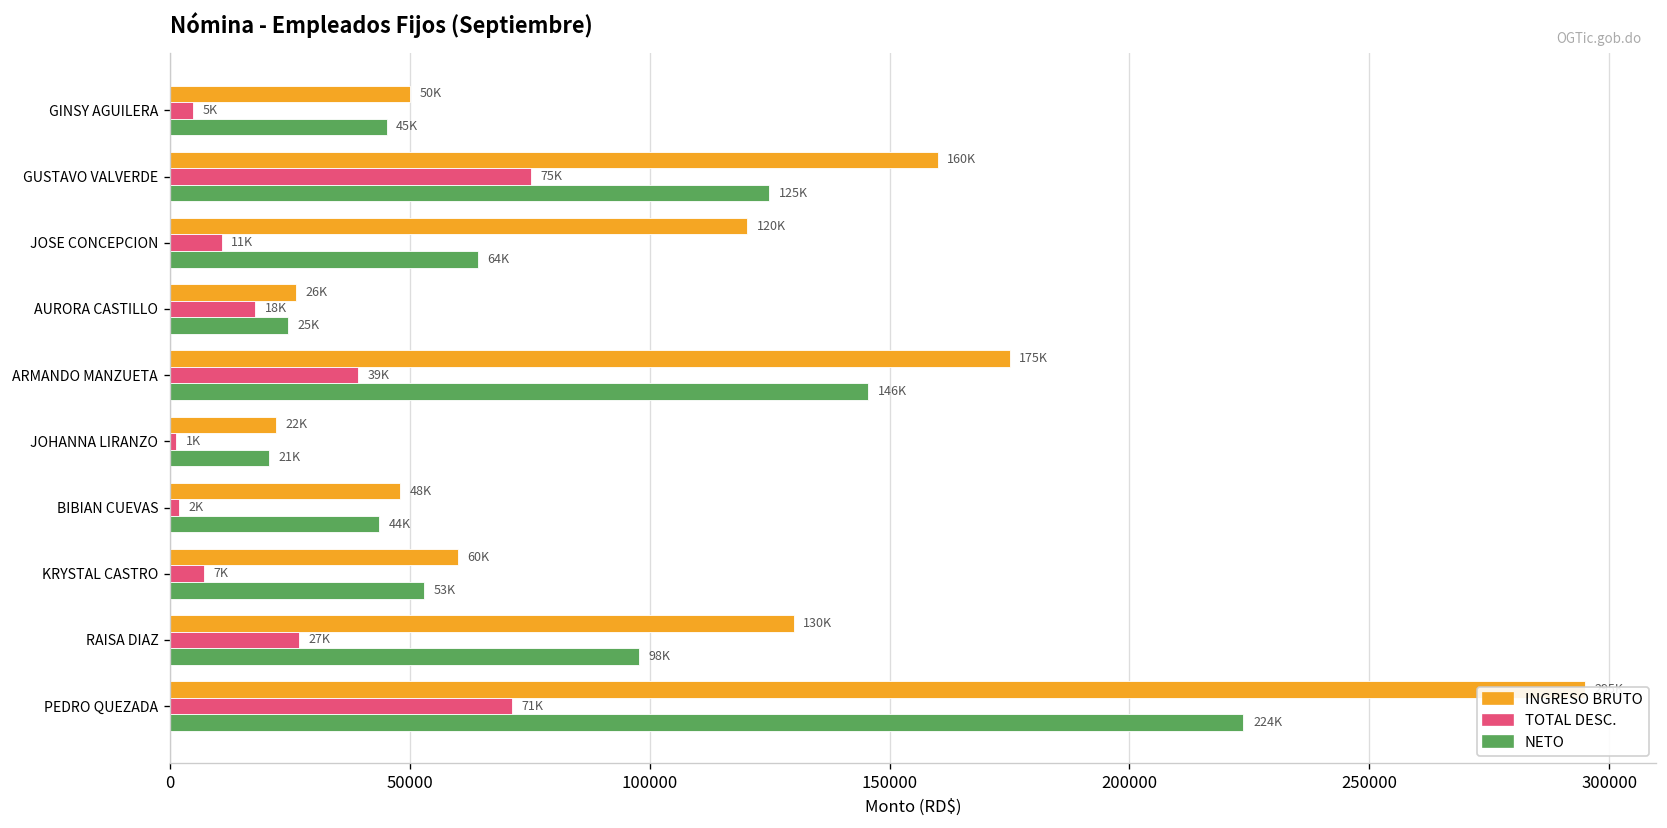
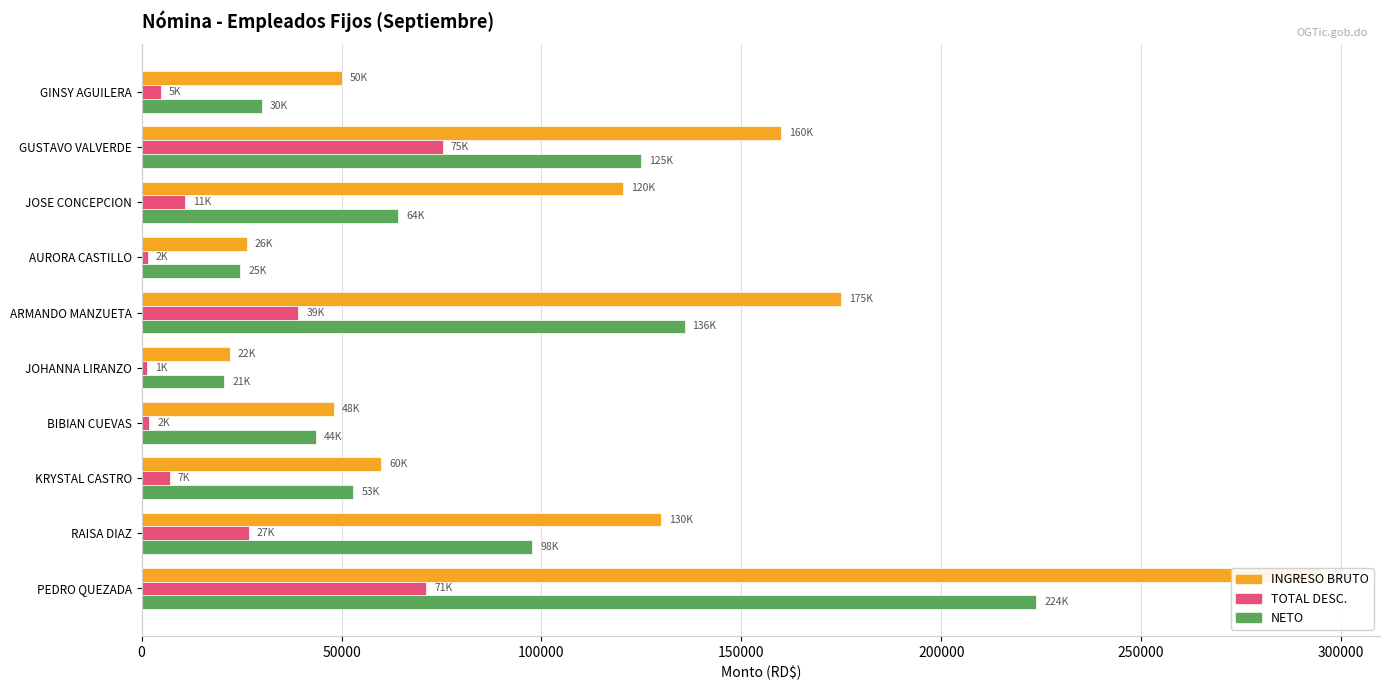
  {
    "INGRESO BRUTO": {
      "GINSY AGUILERA": "50K",
      "GUSTAVO VALVERDE": "160K",
      "JOSE CONCEPCION": "120K",
      "AURORA CASTILLO": "26K",
      "ARMANDO MANZUETA": "175K",
      "JOHANNA LIRANZO": "22K",
      "BIBIAN CUEVAS": "48K",
      "KRYSTAL CASTRO": "60K",
      "RAISA DIAZ": "130K"
    },
    "TOTAL DESC.": {
      "GINSY AGUILERA": "5K",
      "GUSTAVO VALVERDE": "75K",
      "JOSE CONCEPCION": "11K",
-     "AURORA CASTILLO": "18K",
+     "AURORA CASTILLO": "2K",
      "ARMANDO MANZUETA": "39K",
      "JOHANNA LIRANZO": "1K",
      "BIBIAN CUEVAS": "2K",
      "KRYSTAL CASTRO": "7K",
      "RAISA DIAZ": "27K",
      "PEDRO QUEZADA": "71K"
    },
    "NETO": {
-     "GINSY AGUILERA": "45K",
+     "GINSY AGUILERA": "30K",
      "GUSTAVO VALVERDE": "125K",
      "JOSE CONCEPCION": "64K",
      "AURORA CASTILLO": "25K",
-     "ARMANDO MANZUETA": "146K",
+     "ARMANDO MANZUETA": "136K",
      "JOHANNA LIRANZO": "21K",
      "BIBIAN CUEVAS": "44K",
      "KRYSTAL CASTRO": "53K",
      "RAISA DIAZ": "98K",
      "PEDRO QUEZADA": "224K"
    }
  }
